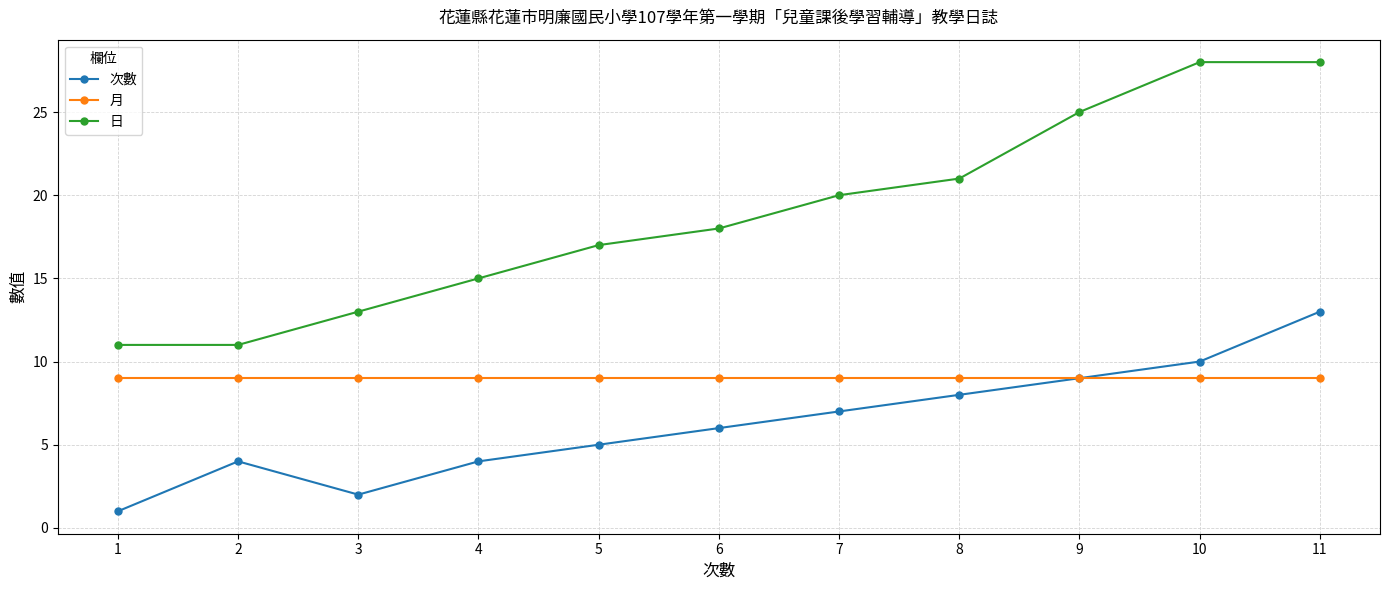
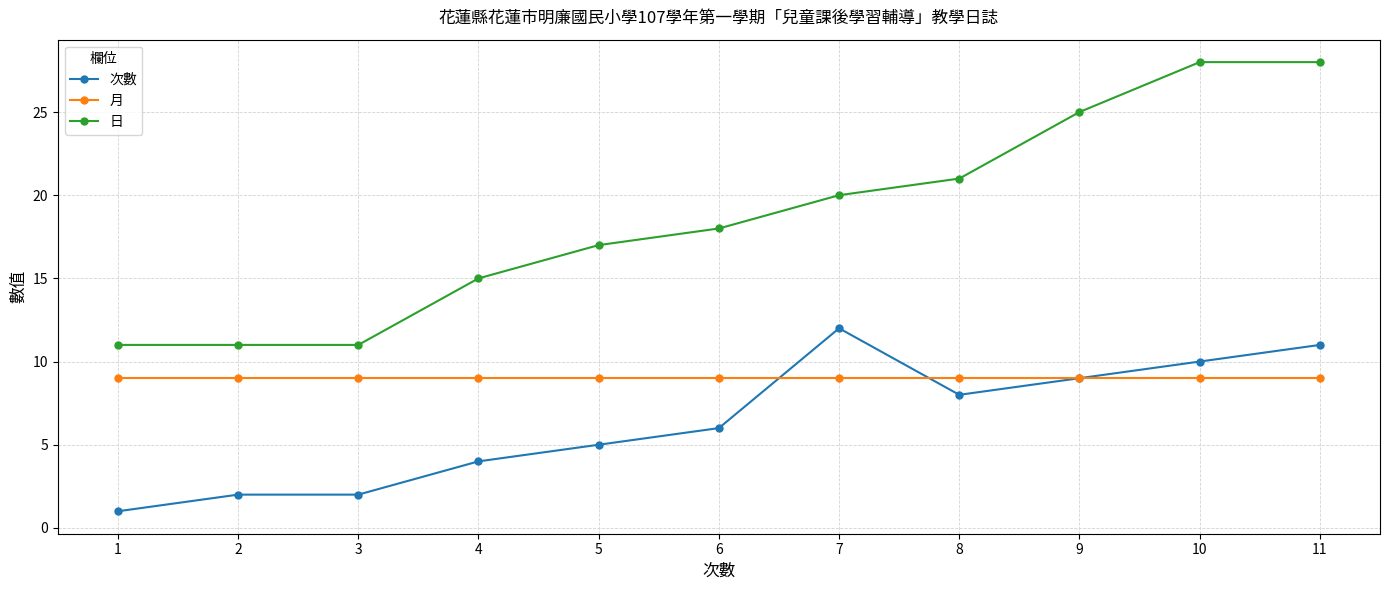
  {
    "次數": {
      "1": 1,
-     "2": 4,
+     "2": 2,
      "3": 2,
      "4": 4,
      "5": 5,
      "6": 6,
-     "7": 7,
+     "7": 12,
      "8": 8,
      "10": 10,
-     "11": 13
+     "11": 11
    },
    "月": {
      "1": 9,
      "2": 9,
      "3": 9,
      "4": 9,
      "5": 9,
      "6": 9,
      "7": 9,
      "8": 9,
      "10": 9,
      "11": 9
    },
    "日": {
      "1": 11,
      "2": 11,
-     "3": 13,
+     "3": 11,
      "4": 15,
      "5": 17,
      "6": 18,
      "7": 20,
      "8": 21,
      "9": 25,
      "10": 28,
      "11": 28
    }
  }
